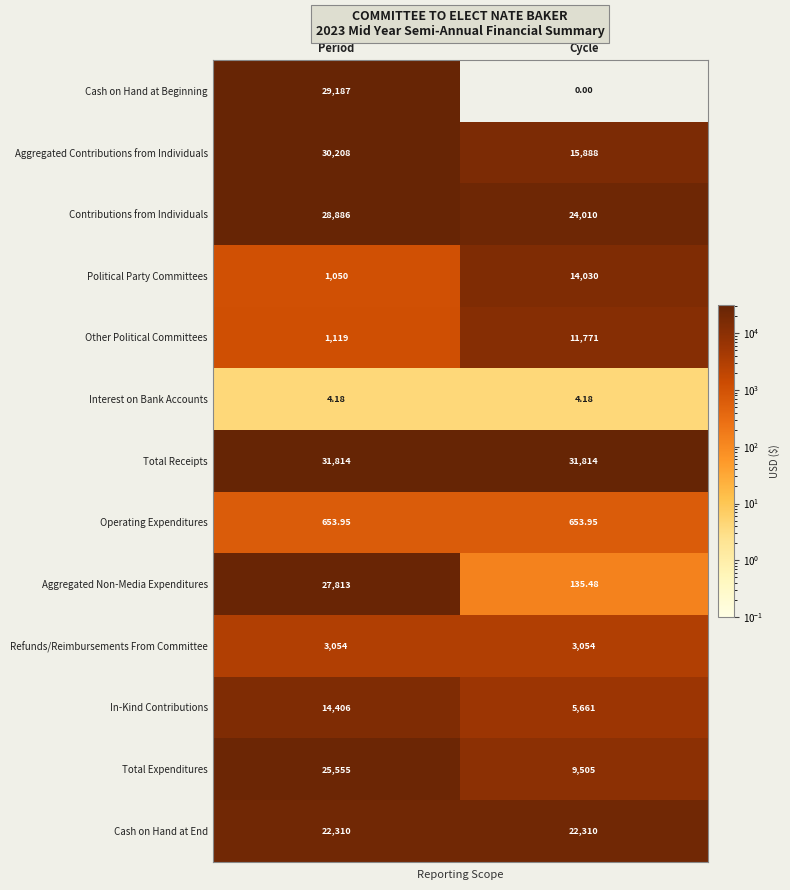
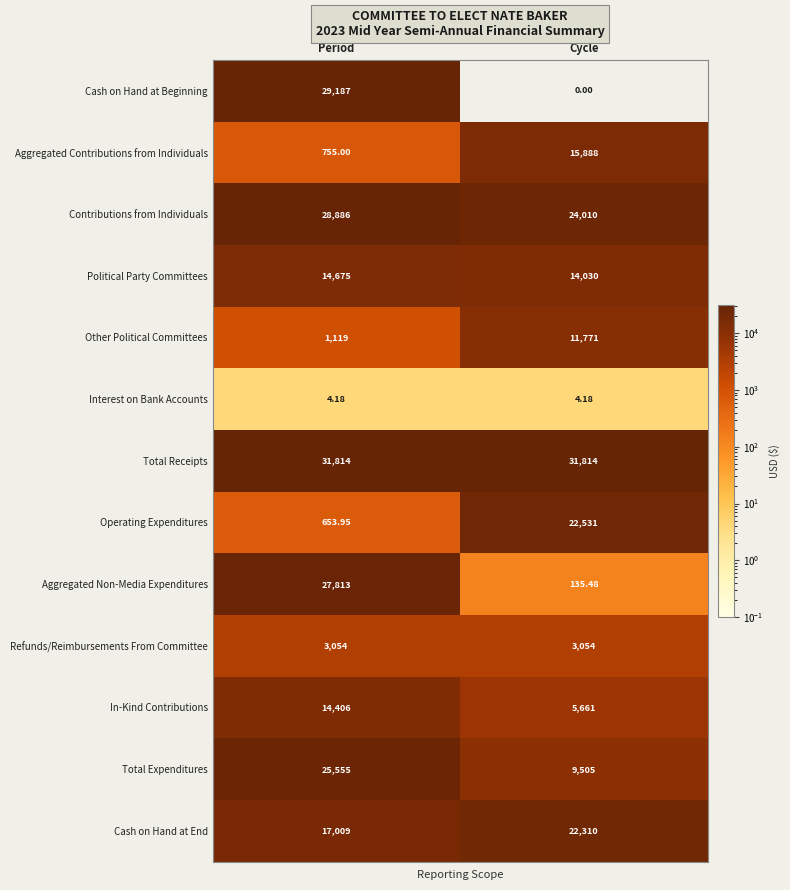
  {
    "Cash on Hand at Beginning": {
      "Period": "29,187",
      "Cycle": "0.00"
    },
    "Aggregated Contributions from Individuals": {
-     "Period": "30,208",
+     "Period": "755.00",
      "Cycle": "15,888"
    },
    "Contributions from Individuals": {
      "Period": "28,886",
      "Cycle": "24,010"
    },
    "Political Party Committees": {
-     "Period": "1,050",
+     "Period": "14,675",
      "Cycle": "14,030"
    },
    "Other Political Committees": {
      "Period": "1,119",
      "Cycle": "11,771"
    },
    "Interest on Bank Accounts": {
      "Period": "4.18",
      "Cycle": "4.18"
    },
    "Total Receipts": {
      "Period": "31,814",
      "Cycle": "31,814"
    },
    "Operating Expenditures": {
      "Period": "653.95",
-     "Cycle": "653.95"
+     "Cycle": "22,531"
    },
    "Aggregated Non-Media Expenditures": {
      "Period": "27,813",
      "Cycle": "135.48"
    },
    "Refunds/Reimbursements From Committee": {
      "Period": "3,054",
      "Cycle": "3,054"
    },
    "In-Kind Contributions": {
      "Period": "14,406",
      "Cycle": "5,661"
    },
    "Total Expenditures": {
      "Period": "25,555",
      "Cycle": "9,505"
    },
    "Cash on Hand at End": {
-     "Period": "22,310",
+     "Period": "17,009",
      "Cycle": "22,310"
    }
  }
